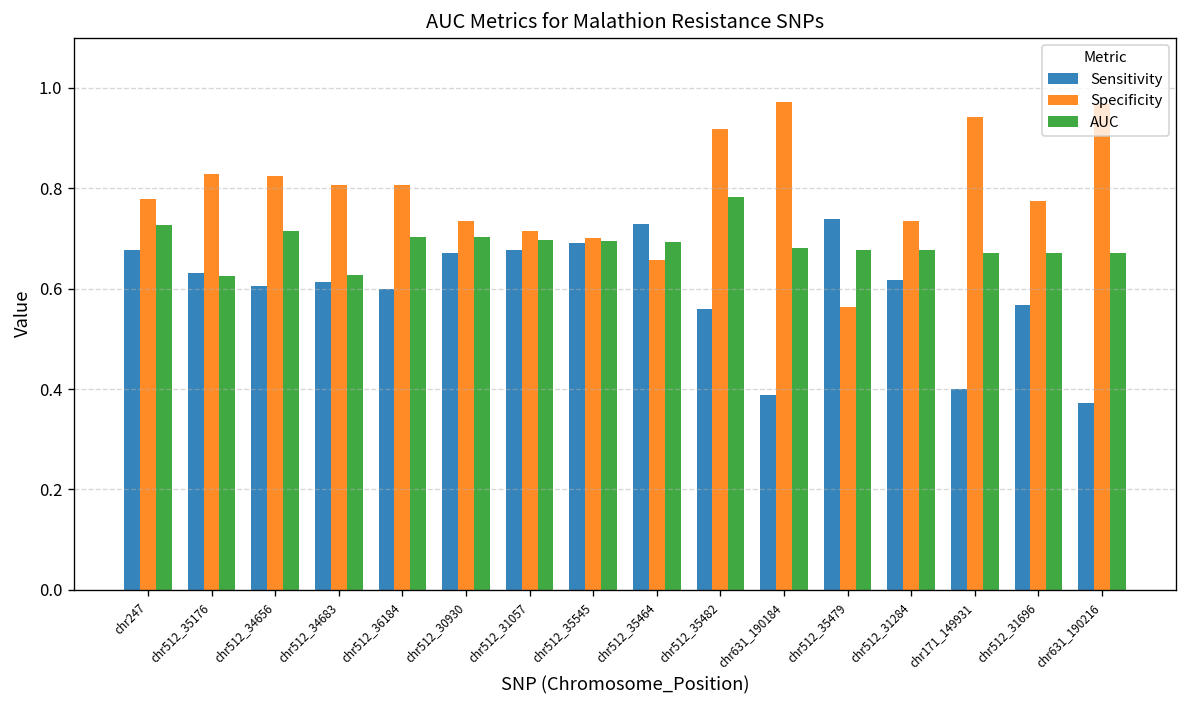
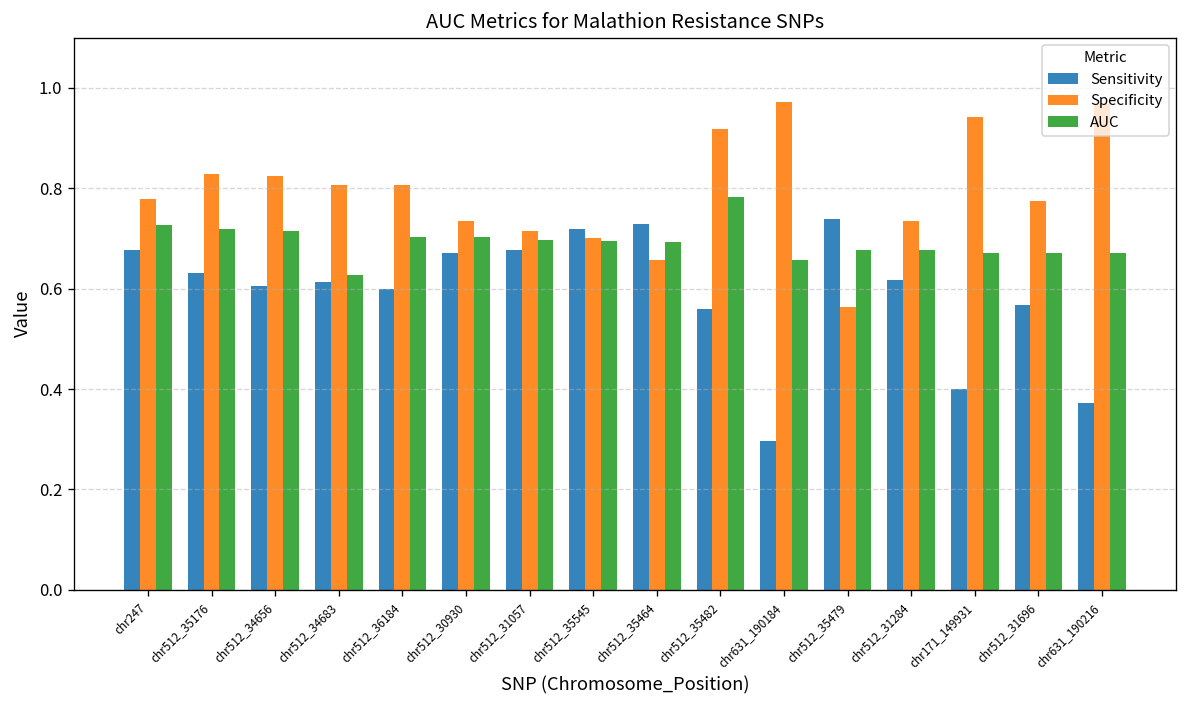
  {
    "Sensitivity": {
      "chr247": 0.68,
      "chr512_35176": 0.63,
      "chr512_34656": 0.60,
      "chr512_34683": 0.61,
      "chr512_36184": 0.60,
      "chr512_30930": 0.67,
      "chr512_31057": 0.68,
-     "chr512_35545": 0.69,
+     "chr512_35545": 0.72,
      "chr512_35464": 0.73,
      "chr512_35482": 0.56,
-     "chr631_190184": 0.39,
+     "chr631_190184": 0.30,
      "chr512_35479": 0.74,
      "chr512_31284": 0.62,
      "chr171_149931": 0.40,
      "chr512_31696": 0.57,
      "chr631_190216": 0.37
    },
    "Specificity": {
      "chr247": 0.78,
      "chr512_35176": 0.83,
      "chr512_34656": 0.82,
      "chr512_34683": 0.81,
      "chr512_36184": 0.81,
      "chr512_30930": 0.74,
      "chr512_31057": 0.71,
      "chr512_35545": 0.70,
      "chr512_35464": 0.66,
      "chr512_35482": 0.92,
      "chr631_190184": 0.97,
      "chr512_35479": 0.56,
      "chr512_31284": 0.74,
      "chr171_149931": 0.94,
      "chr512_31696": 0.77
    },
    "AUC": {
      "chr247": 0.73,
-     "chr512_35176": 0.63,
+     "chr512_35176": 0.72,
      "chr512_34656": 0.71,
      "chr512_34683": 0.63,
      "chr512_36184": 0.70,
      "chr512_30930": 0.70,
      "chr512_31057": 0.70,
      "chr512_35545": 0.70,
      "chr512_35464": 0.69,
      "chr512_35482": 0.78,
-     "chr631_190184": 0.68,
+     "chr631_190184": 0.66,
      "chr512_35479": 0.68,
      "chr512_31284": 0.68,
      "chr171_149931": 0.67,
      "chr512_31696": 0.67,
      "chr631_190216": 0.67
    }
  }
